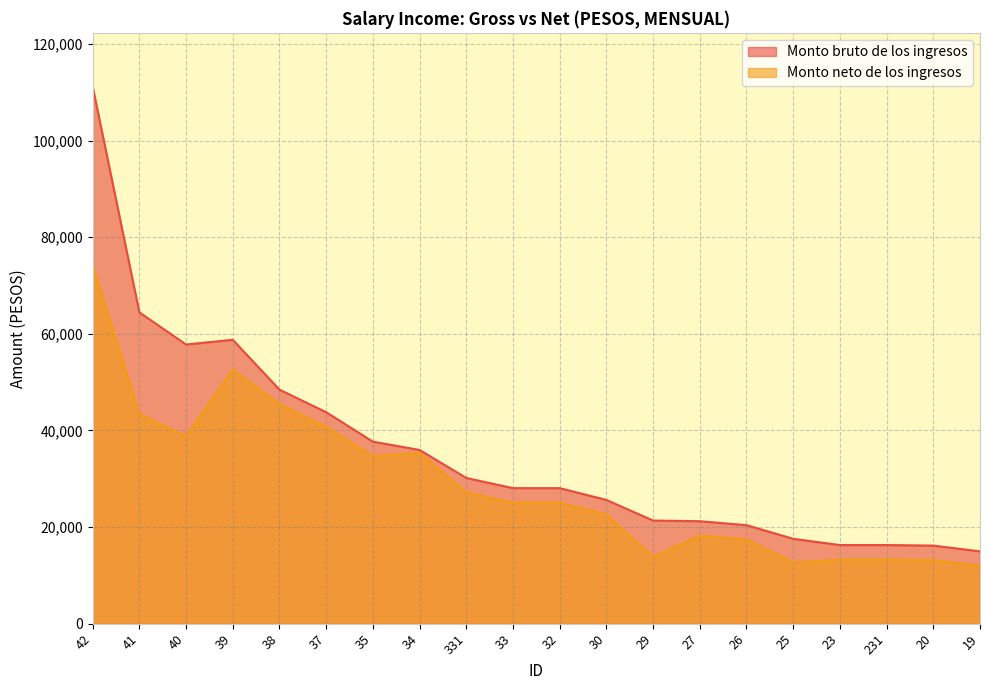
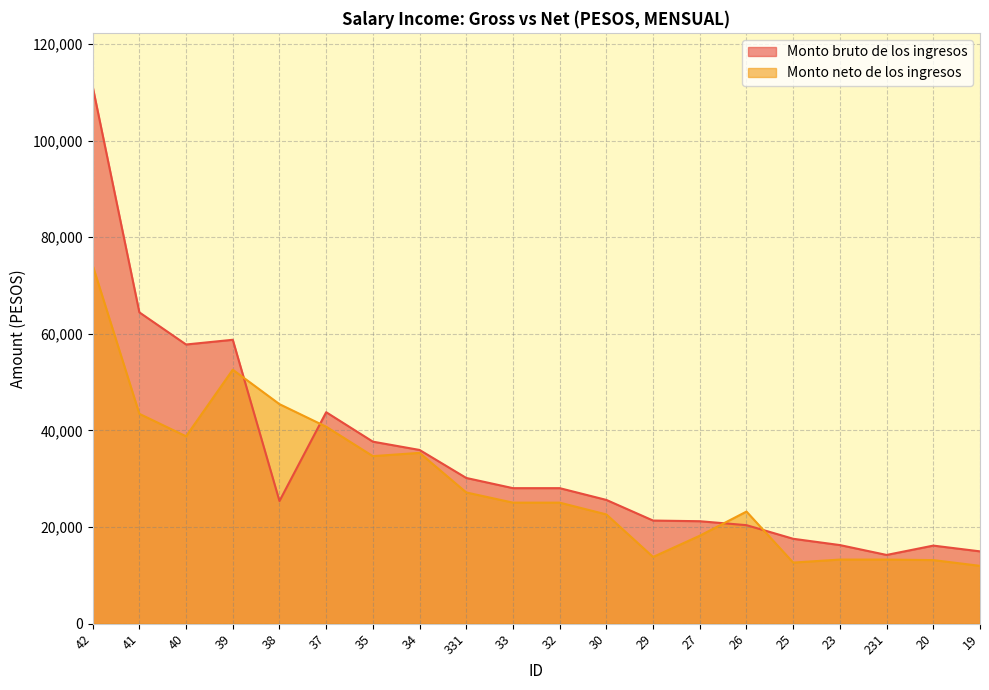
  {
    "Monto bruto de los ingresos": {
      "42": "111,000",
      "41": "64,000",
      "40": "58,000",
      "39": "59,000",
-     "38": "48,000",
+     "38": "25,000",
      "37": "44,000",
      "35": "38,000",
      "34": "36,000",
      "331": "30,000",
      "33": "28,000",
      "32": "28,000",
      "30": "26,000",
      "29": "21,000",
      "27": "21,000",
      "26": "20,000",
      "25": "18,000",
      "23": "16,000",
-     "231": "16,000",
+     "231": "14,000",
      "20": "16,000",
      "19": "15,000"
    },
    "Monto neto de los ingresos": {
      "42": "74,000",
      "41": "43,000",
      "40": "39,000",
      "39": "53,000",
      "38": "45,000",
      "37": "41,000",
      "35": "35,000",
      "34": "35,000",
      "331": "27,000",
      "33": "25,000",
      "32": "25,000",
      "30": "23,000",
      "29": "14,000",
      "27": "18,000",
-     "26": "17,000",
+     "26": "23,000",
      "25": "13,000",
      "23": "13,000",
      "231": "13,000",
      "20": "13,000",
      "19": "12,000"
    }
  }
